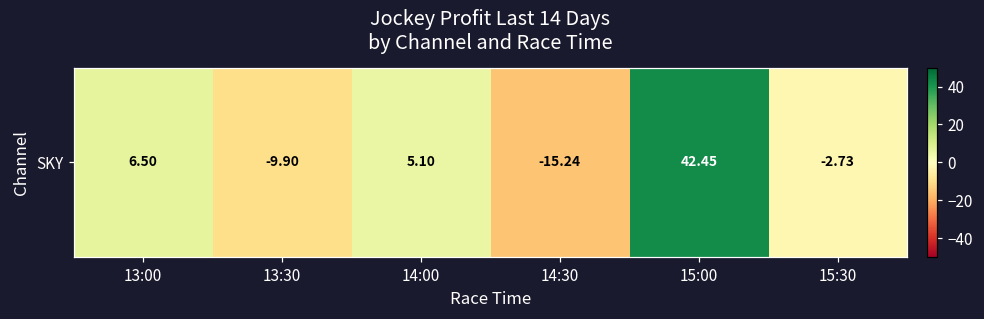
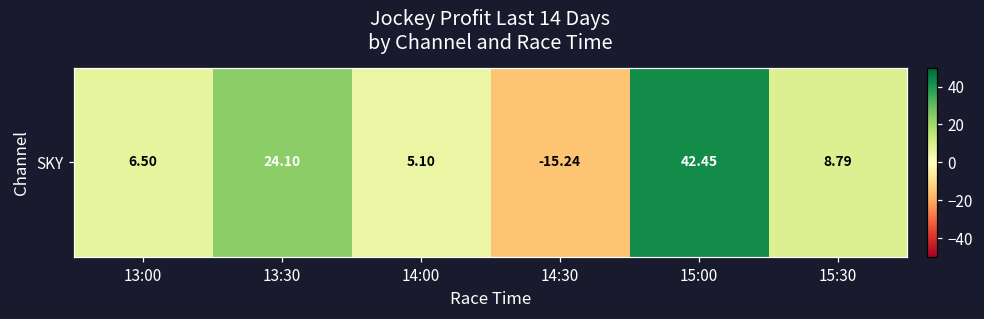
  {
    "SKY": {
      "13:00": 6.50,
-     "13:30": -9.90,
+     "13:30": 24.10,
      "14:00": 5.10,
      "14:30": -15.24,
      "15:00": 42.45,
-     "15:30": -2.73
+     "15:30": 8.79
    }
  }
